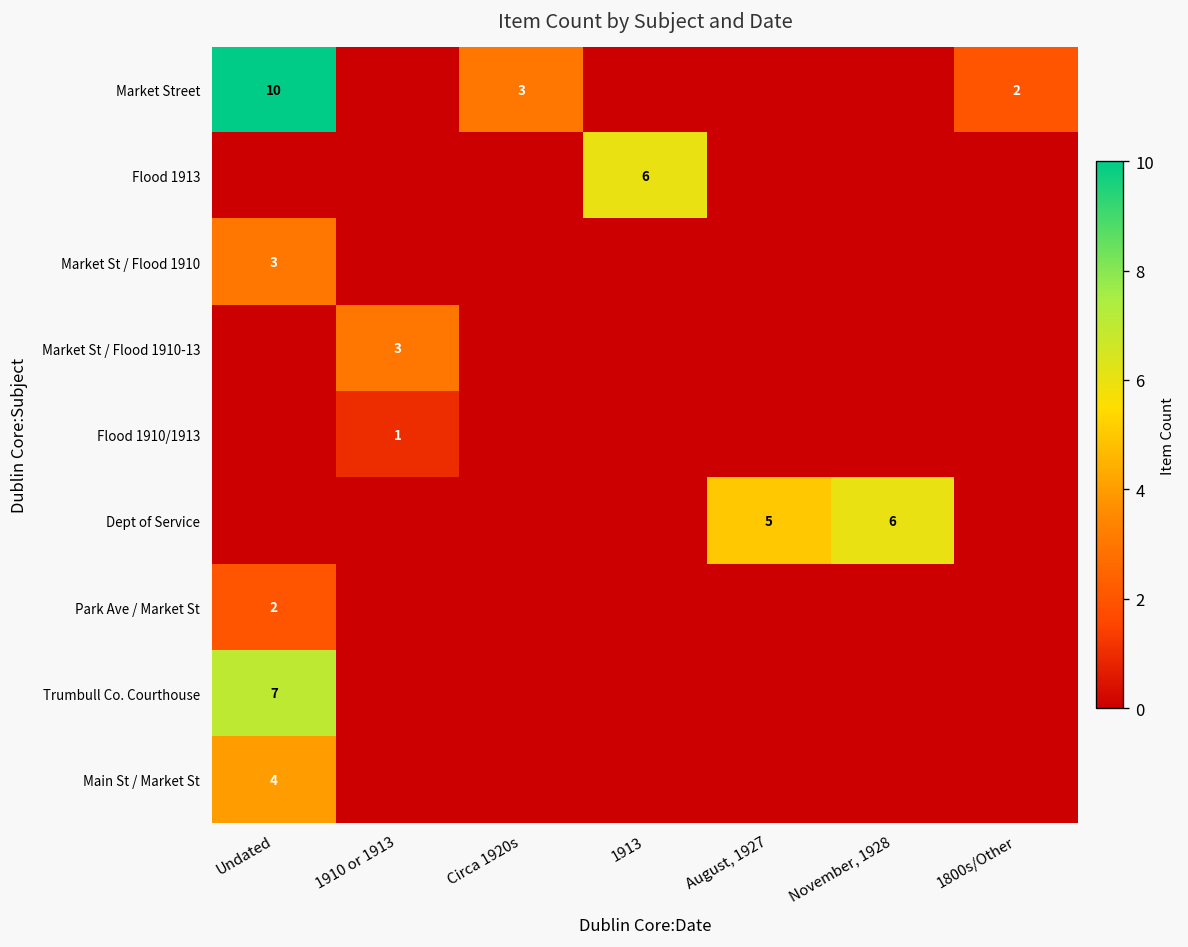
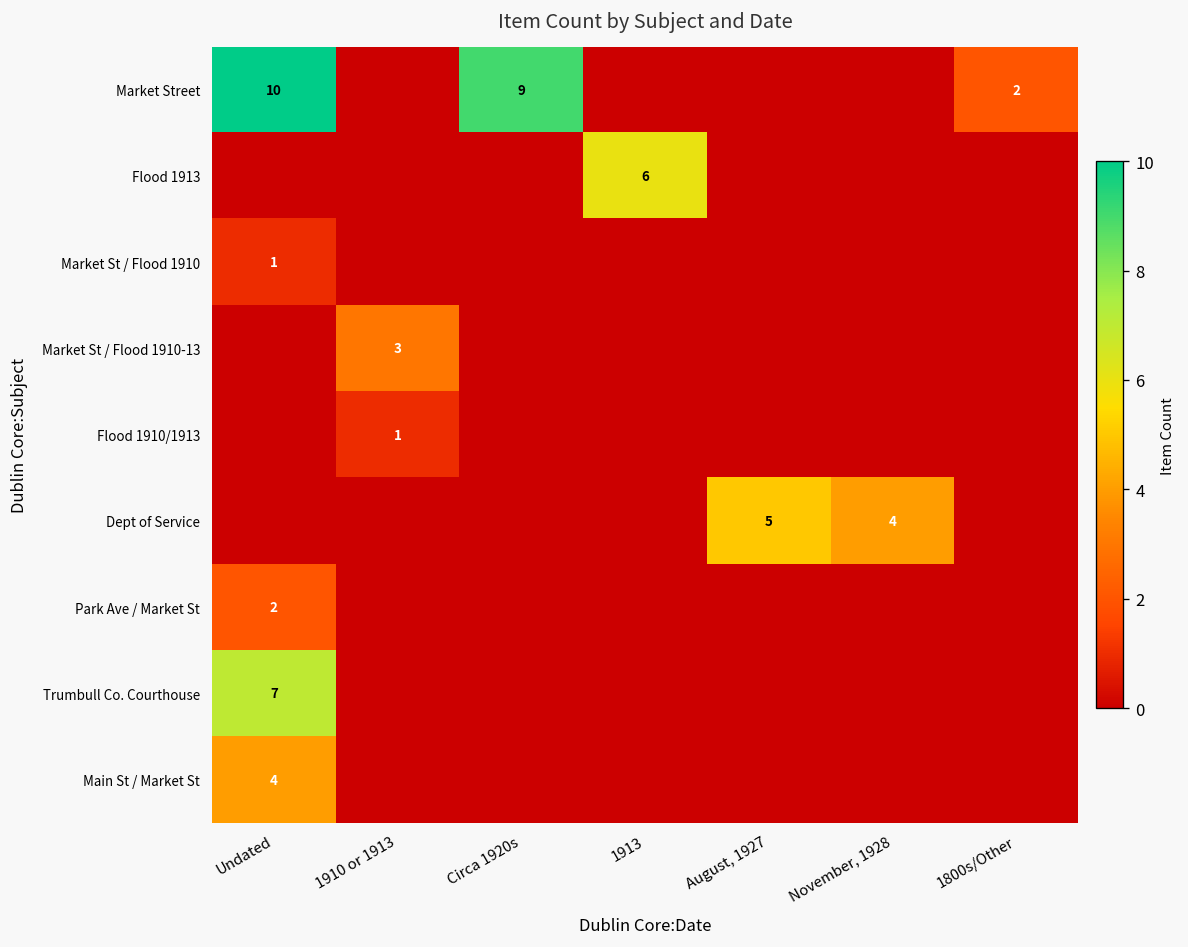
  {
    "Market Street": {
      "Undated": 10,
-     "Circa 1920s": 3,
+     "Circa 1920s": 9,
      "1800s/Other": 2
    },
    "Flood 1913": {
      "1913": 6
    },
    "Market St / Flood 1910": {
-     "Undated": 3
+     "Undated": 1
    },
    "Market St / Flood 1910-13": {
      "1910 or 1913": 3
    },
    "Flood 1910/1913": {
      "1910 or 1913": 1
    },
    "Dept of Service": {
      "August, 1927": 5,
-     "November, 1928": 6
+     "November, 1928": 4
    },
    "Park Ave / Market St": {
      "Undated": 2
    },
    "Trumbull Co. Courthouse": {
      "Undated": 7
    },
    "Main St / Market St": {
      "Undated": 4
    }
  }
